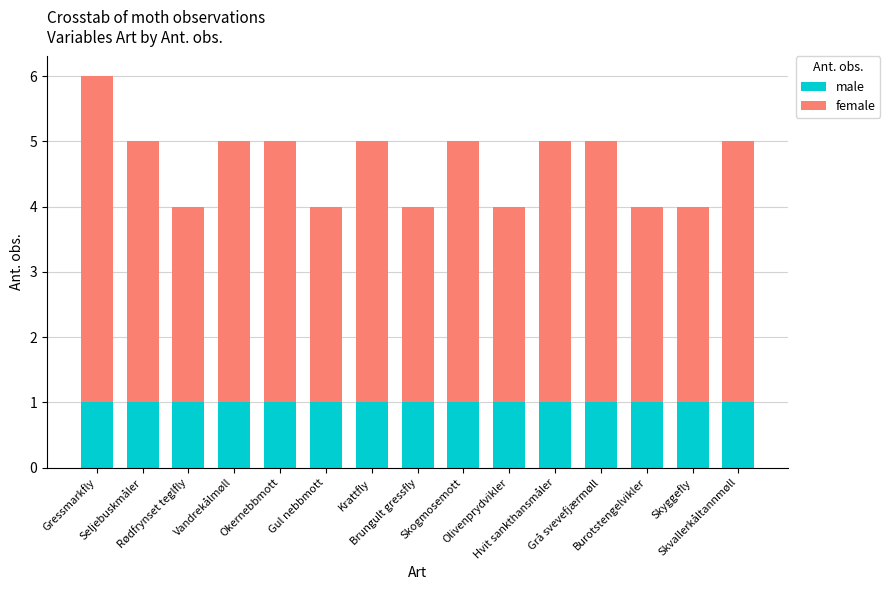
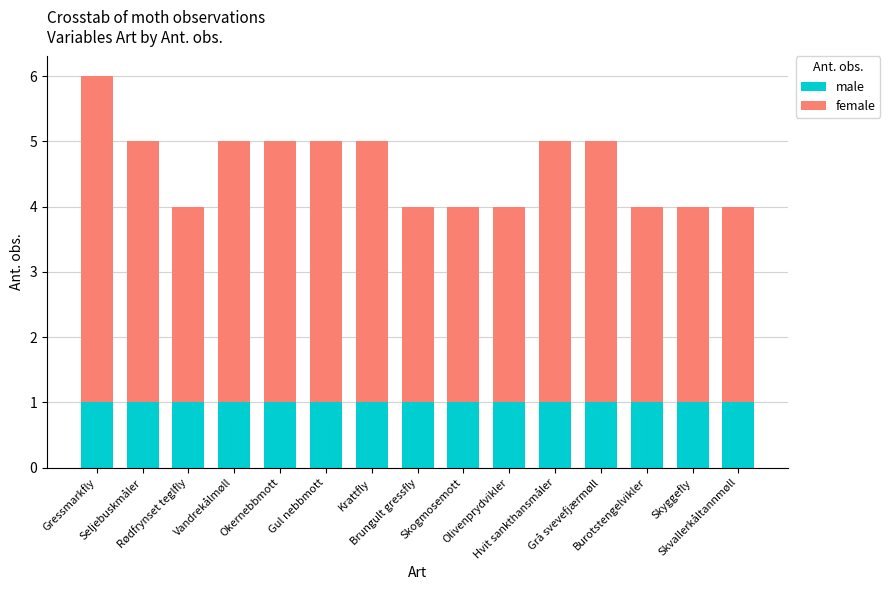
  {
    "male": {
      "Gressmarkfly": 1,
      "Seljebuskmåler": 1,
      "Rødfrynset teglfly": 1,
      "Vandrekålmøll": 1,
      "Okernebbmott": 1,
      "Gul nebbmott": 1,
      "Krattfly": 1,
      "Brungult gressfly": 1,
      "Skogmosemott": 1,
      "Olivenprydvikler": 1,
      "Hvit sankthansmåler": 1,
      "Grå svevefjærmøll": 1,
      "Burotstengelvikler": 1,
      "Skyggefly": 1,
      "Skvallerkåltannmøll": 1
    },
    "female": {
      "Gressmarkfly": 5,
      "Seljebuskmåler": 4,
      "Rødfrynset teglfly": 3,
      "Vandrekålmøll": 4,
      "Okernebbmott": 4,
-     "Gul nebbmott": 3,
+     "Gul nebbmott": 4,
      "Krattfly": 4,
      "Brungult gressfly": 3,
-     "Skogmosemott": 4,
+     "Skogmosemott": 3,
      "Olivenprydvikler": 3,
      "Hvit sankthansmåler": 4,
      "Grå svevefjærmøll": 4,
      "Burotstengelvikler": 3,
      "Skyggefly": 3,
-     "Skvallerkåltannmøll": 4
+     "Skvallerkåltannmøll": 3
    }
  }
